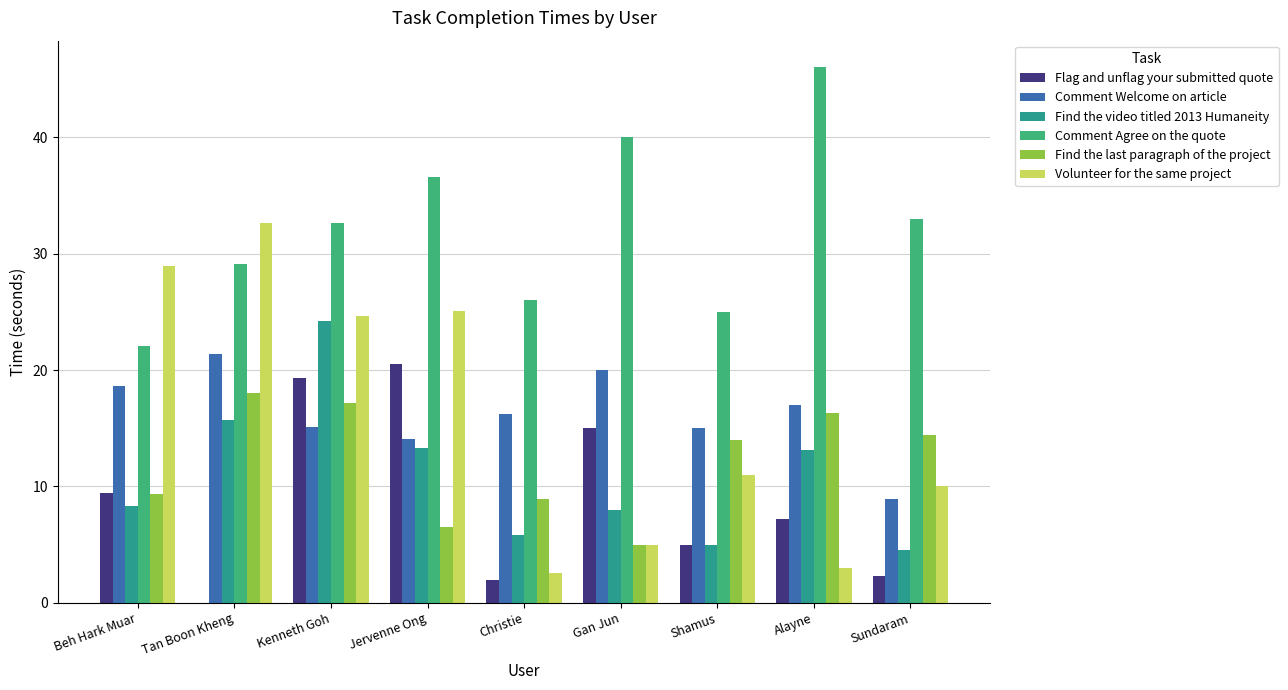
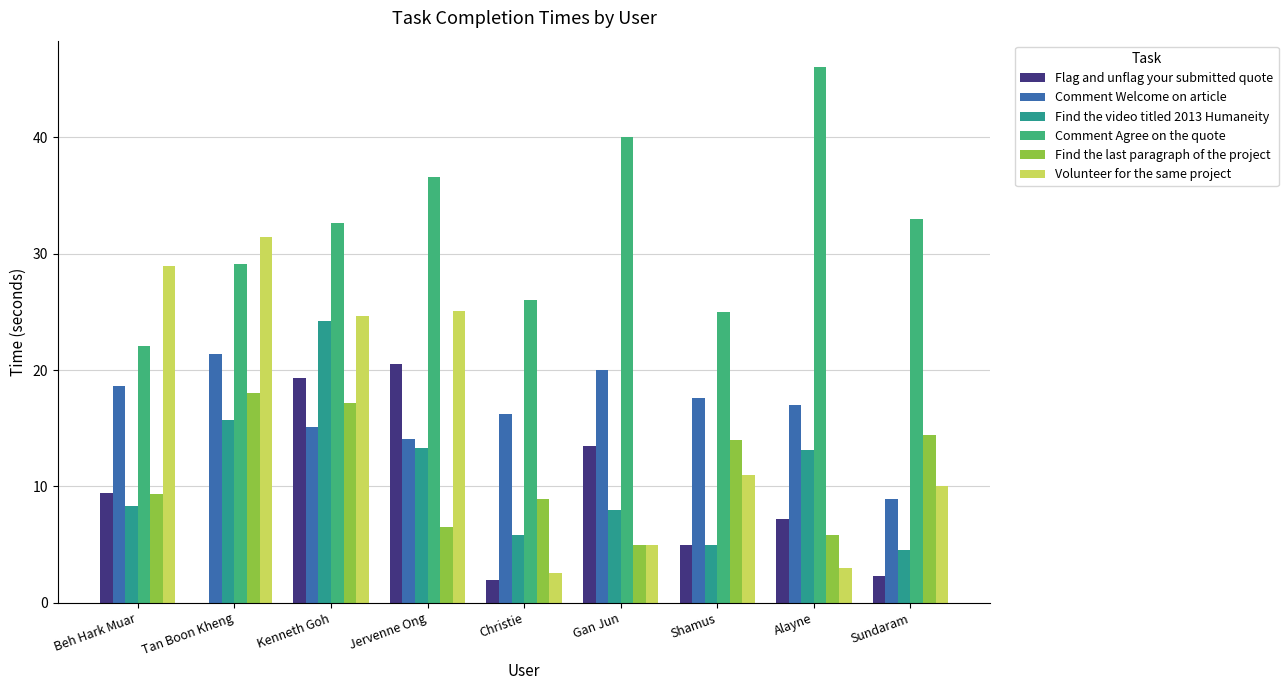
  {
    "Flag and unflag your submitted quote": {
      "Beh Hark Muar": 9.4,
      "Tan Boon Kheng": 0.0,
      "Kenneth Goh": 19.3,
      "Jervenne Ong": 20.5,
      "Christie": 2.0,
-     "Gan Jun": 15.0,
+     "Gan Jun": 13.5,
      "Shamus": 5.0,
      "Alayne": 7.2,
      "Sundaram": 2.3
    },
    "Comment Welcome on article": {
      "Beh Hark Muar": 18.6,
      "Tan Boon Kheng": 21.4,
      "Kenneth Goh": 15.1,
      "Jervenne Ong": 14.1,
      "Christie": 16.2,
      "Gan Jun": 20.0,
-     "Shamus": 15.0,
+     "Shamus": 17.6,
      "Alayne": 17.0,
      "Sundaram": 8.9
    },
    "Find the last paragraph of the project": {
      "Beh Hark Muar": 9.3,
      "Tan Boon Kheng": 18.0,
      "Kenneth Goh": 17.2,
      "Jervenne Ong": 6.5,
      "Christie": 8.9,
      "Gan Jun": 5.0,
      "Shamus": 14.0,
-     "Alayne": 16.3,
+     "Alayne": 5.8,
      "Sundaram": 14.4
    },
    "Volunteer for the same project": {
      "Beh Hark Muar": 28.9,
-     "Tan Boon Kheng": 32.6,
+     "Tan Boon Kheng": 31.5,
      "Kenneth Goh": 24.6,
      "Jervenne Ong": 25.1,
      "Christie": 2.6,
      "Gan Jun": 5.0,
      "Shamus": 11.0,
      "Alayne": 3.0,
      "Sundaram": 10.0
    }
  }
